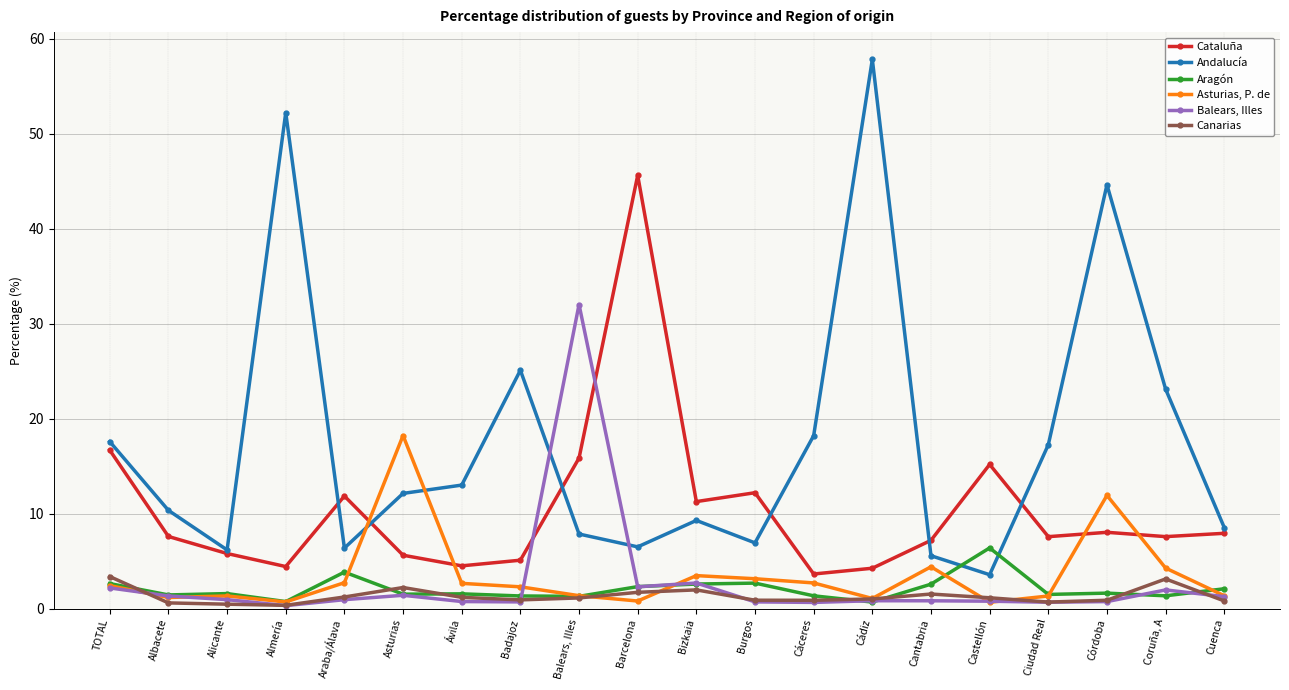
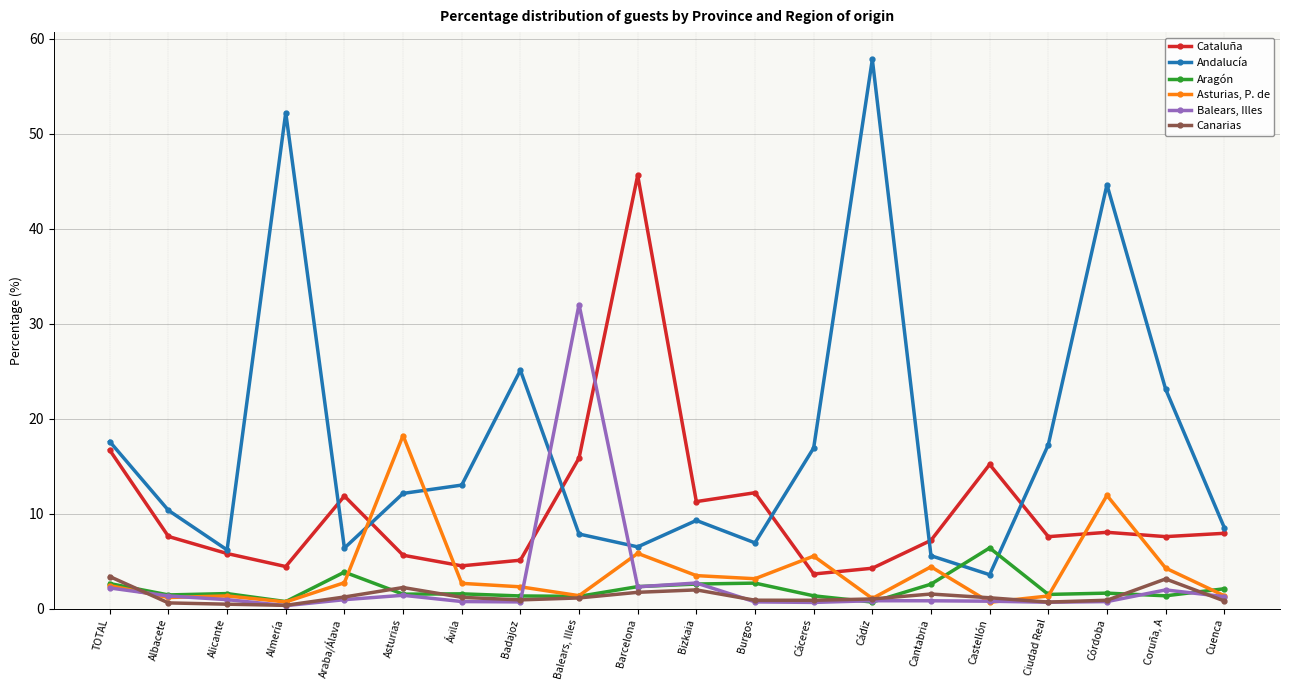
  {
    "Cataluña": {
      "TOTAL": 17,
      "Albacete": 8,
      "Alicante": 6,
      "Almería": 4,
      "Araba/Álava": 12,
      "Asturias": 6,
      "Ávila": 4,
      "Badajoz": 5,
      "Balears, Illes": 16,
      "Barcelona": 46,
      "Bizkaia": 11,
      "Burgos": 12,
      "Cáceres": 4,
      "Cádiz": 4,
      "Cantabria": 7,
      "Castellón": 15,
      "Ciudad Real": 8,
      "Córdoba": 8,
      "Coruña, A": 8,
      "Cuenca": 8
    },
    "Andalucía": {
      "TOTAL": 18,
      "Albacete": 10,
      "Alicante": 6,
      "Almería": 52,
      "Araba/Álava": 6,
      "Asturias": 12,
      "Ávila": 13,
      "Badajoz": 25,
      "Balears, Illes": 8,
      "Barcelona": 6,
      "Bizkaia": 9,
      "Burgos": 7,
-     "Cáceres": 18,
+     "Cáceres": 17,
      "Cádiz": 58,
      "Cantabria": 6,
      "Castellón": 4,
      "Ciudad Real": 17,
      "Córdoba": 45,
      "Coruña, A": 23,
      "Cuenca": 9
    },
    "Aragón": {
      "Araba/Álava": 4,
      "Ávila": 2,
      "Badajoz": 1,
      "Burgos": 3,
      "Cáceres": 1,
      "Cantabria": 3,
      "Castellón": 6,
      "Córdoba": 2,
      "Coruña, A": 1,
      "Cuenca": 2
    },
    "Asturias, P. de": {
      "Araba/Álava": 3,
      "Asturias": 18,
      "Ávila": 3,
      "Badajoz": 2,
-     "Barcelona": 1,
+     "Barcelona": 6,
      "Bizkaia": 3,
      "Burgos": 3,
-     "Cáceres": 3,
+     "Cáceres": 6,
      "Cantabria": 4,
      "Córdoba": 12,
      "Coruña, A": 4
    },
    "Balears, Illes": {
      "Alicante": 1,
      "Araba/Álava": 1,
      "Ávila": 1,
      "Balears, Illes": 32,
      "Cantabria": 1,
      "Coruña, A": 2
    },
    "Canarias": {
      "TOTAL": 3,
      "Albacete": 1,
      "Alicante": 0,
      "Araba/Álava": 1,
      "Asturias": 2,
      "Ávila": 1,
      "Barcelona": 2,
      "Bizkaia": 2,
      "Cantabria": 2,
      "Castellón": 1,
      "Coruña, A": 3,
      "Cuenca": 1
    }
  }
